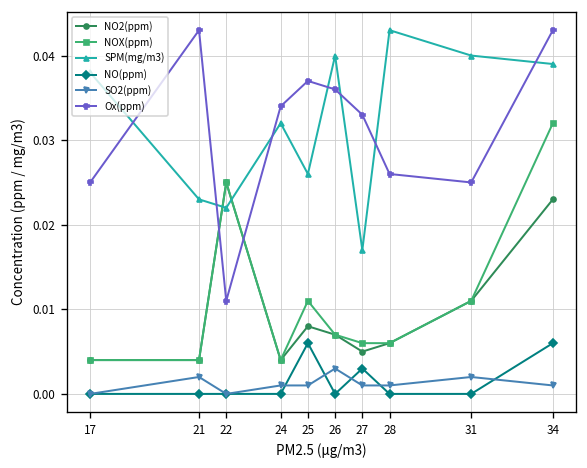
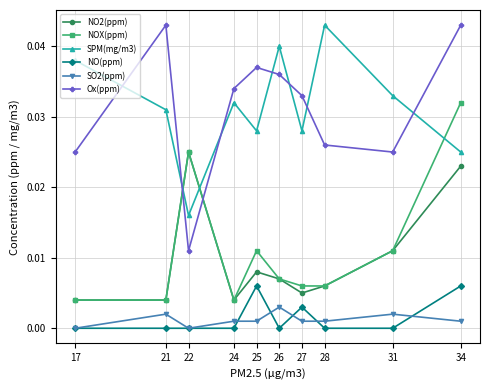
  {
    "SPM(mg/m3)": {
-     "21": 0.023,
-     "22": 0.022,
+     "21": 0.031,
+     "22": 0.016,
      "24": 0.032,
-     "25": 0.026,
+     "25": 0.028,
      "26": 0.040,
-     "27": 0.017,
+     "27": 0.028,
      "28": 0.043,
-     "31": 0.040,
-     "34": 0.039
+     "31": 0.033,
+     "34": 0.025
    },
    "NO(ppm)": {
      "21": 0.000,
      "24": 0.000,
      "25": 0.006,
      "26": 0.000,
      "27": 0.003,
      "28": 0.000,
      "31": 0.000,
      "34": 0.006
    }
  }
